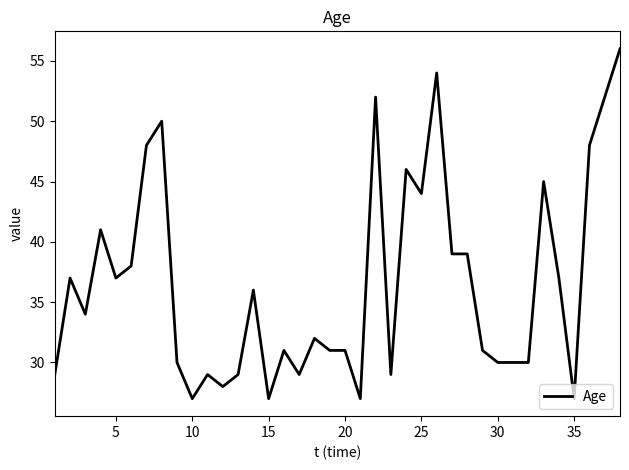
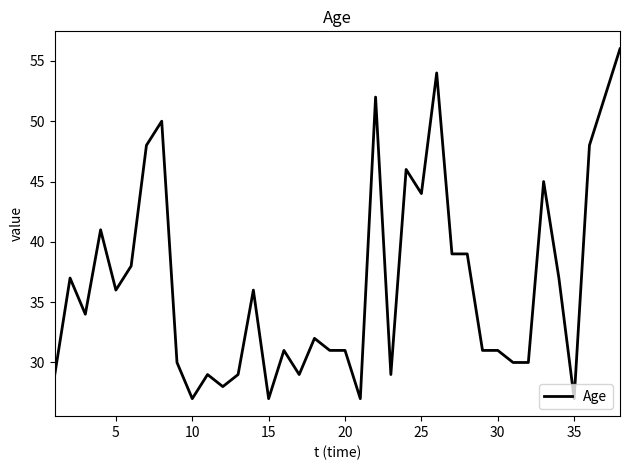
  {
-   "5": 37,
+   "5": 36,
    "10": 27,
    "15": 27,
    "20": 31,
    "25": 44,
-   "30": 30
+   "30": 31
  }
